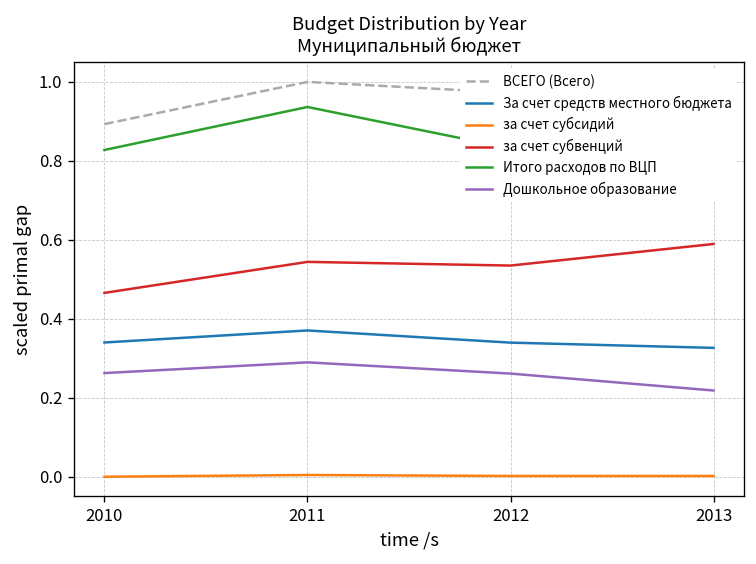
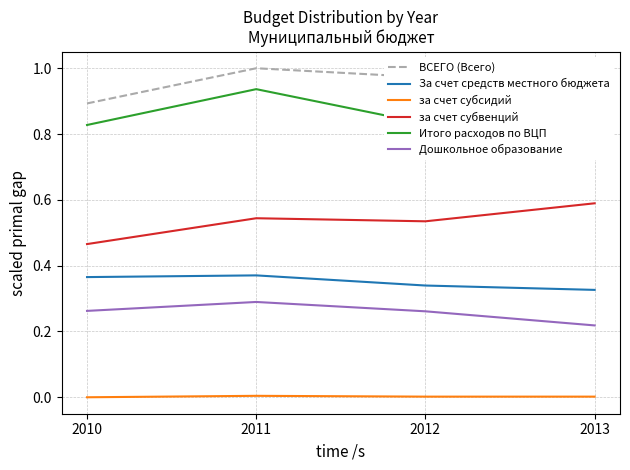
  {
    "ВСЕГО (Всего)": {
      "2010": 0.89,
      "2011": 1.00
    },
    "За счет средств местного бюджета": {
-     "2010": 0.34,
+     "2010": 0.37,
      "2011": 0.37,
      "2012": 0.34,
      "2013": 0.33
    },
    "за счет субсидий": {
      "2010": 0.00,
      "2011": 0.00,
      "2012": 0.00,
      "2013": 0.00
    },
    "за счет субвенций": {
      "2010": 0.47,
      "2011": 0.54,
      "2012": 0.53,
      "2013": 0.59
    },
    "Итого расходов по ВЦП": {
      "2010": 0.83,
      "2011": 0.94
    },
    "Дошкольное образование": {
      "2010": 0.26,
      "2011": 0.29,
      "2012": 0.26,
      "2013": 0.22
    }
  }
